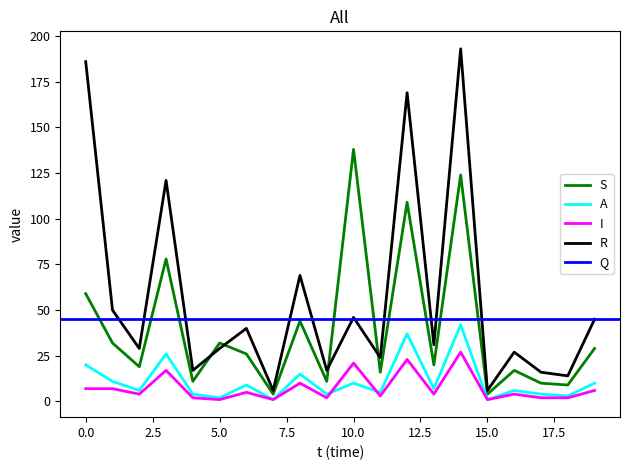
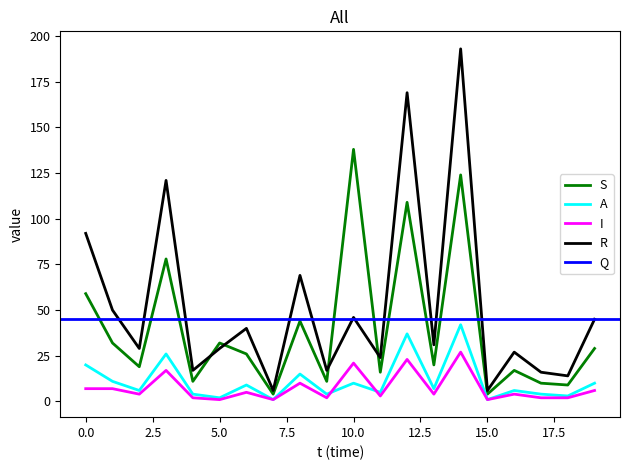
  {
    "S": {
      "0.0": 59,
      "5.0": 32,
      "10.0": 138,
      "15.0": 4
    },
    "A": {
      "0.0": 20,
      "10.0": 10
    },
    "I": {
      "0.0": 7,
      "10.0": 21
    },
    "R": {
-     "0.0": 186,
+     "0.0": 92,
      "5.0": 29,
      "10.0": 46,
      "15.0": 6
    }
  }
